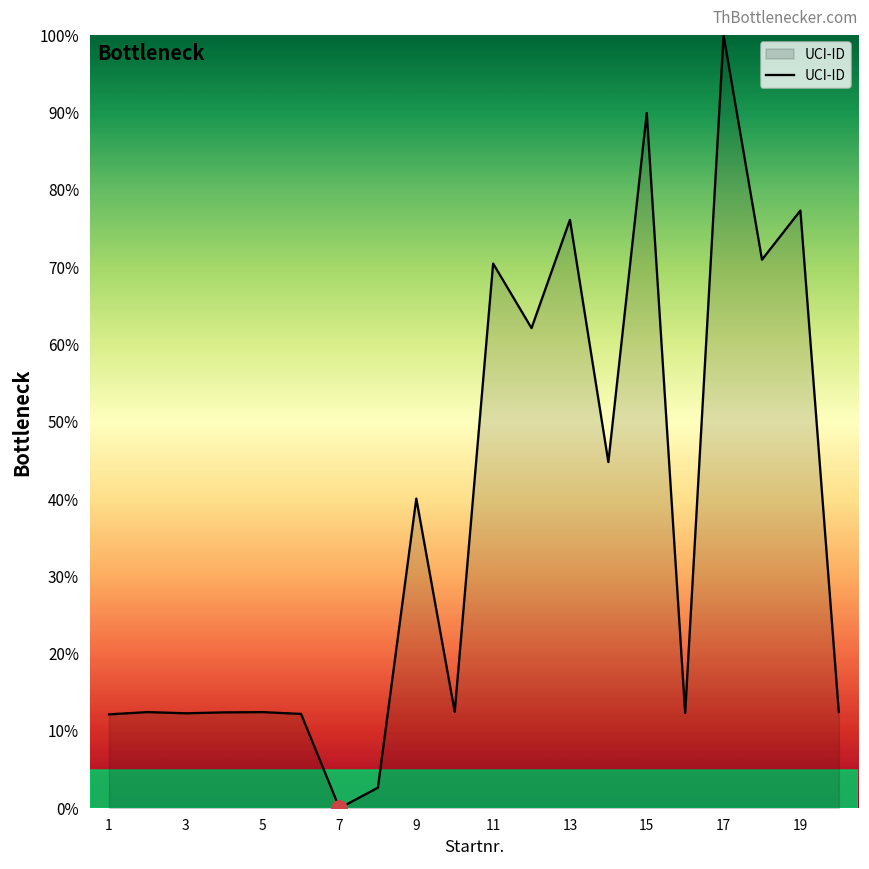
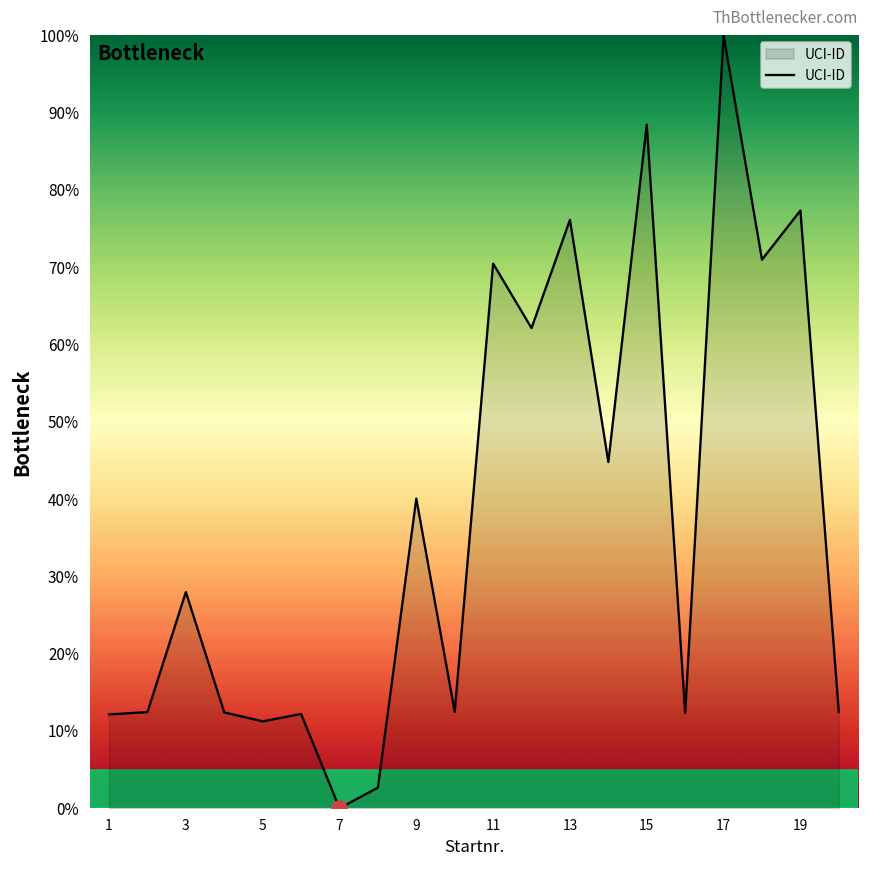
  {
    "UCI-ID": {
      "1": "12%",
-     "3": "12%",
-     "5": "12%",
+     "3": "28%",
+     "5": "11%",
      "9": "40%",
      "11": "70%",
      "13": "76%",
-     "15": "90%",
+     "15": "88%",
      "17": "100%",
      "19": "77%"
    }
  }
